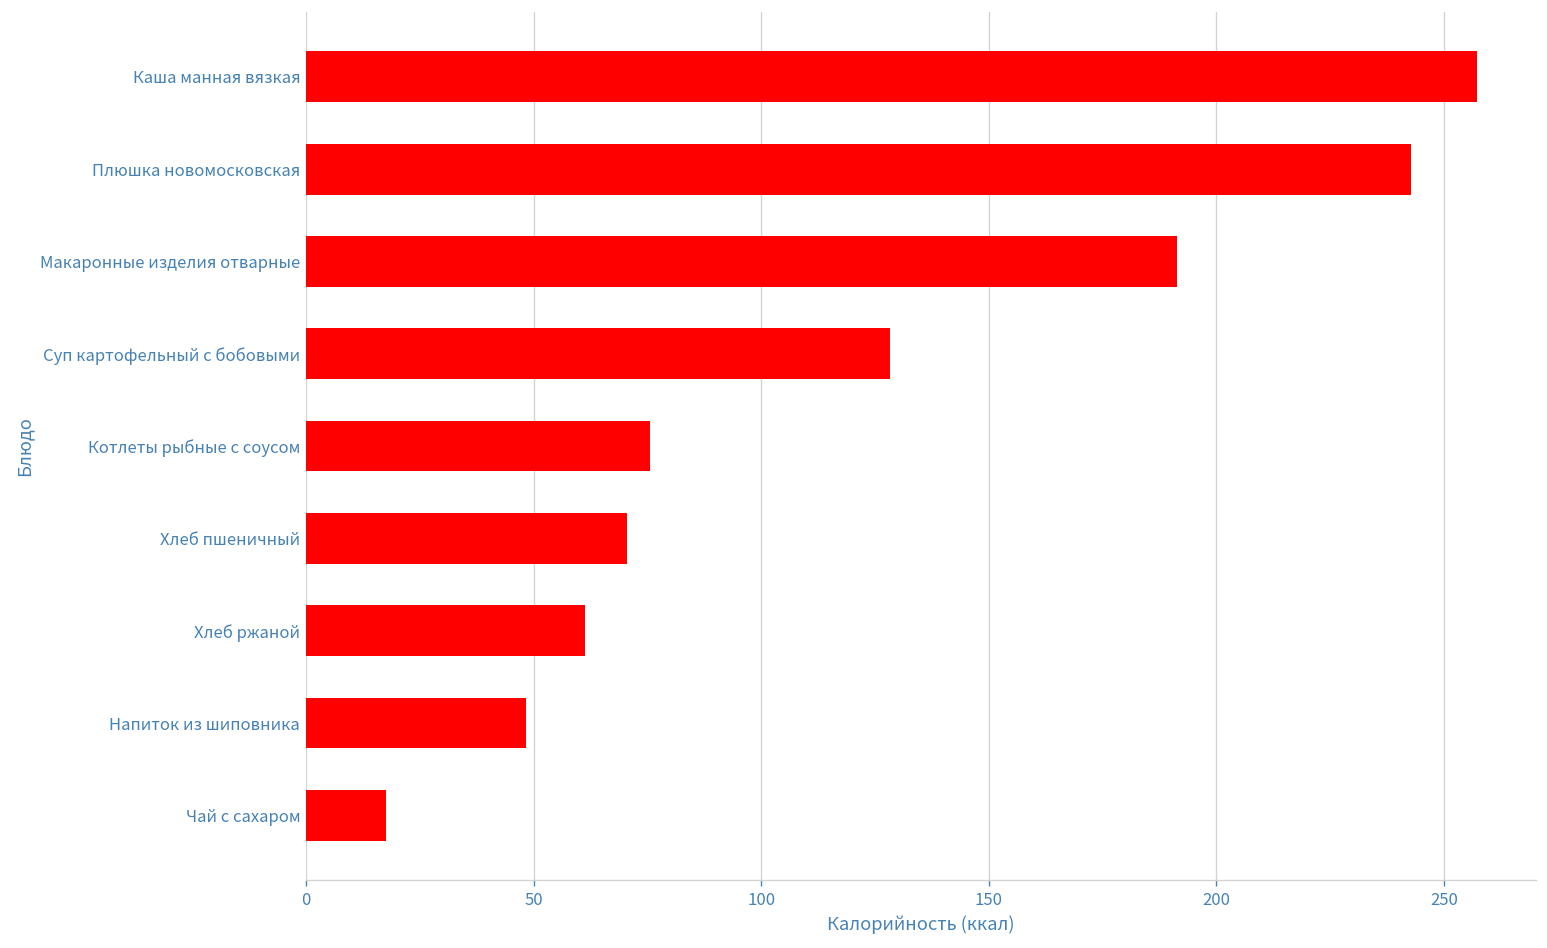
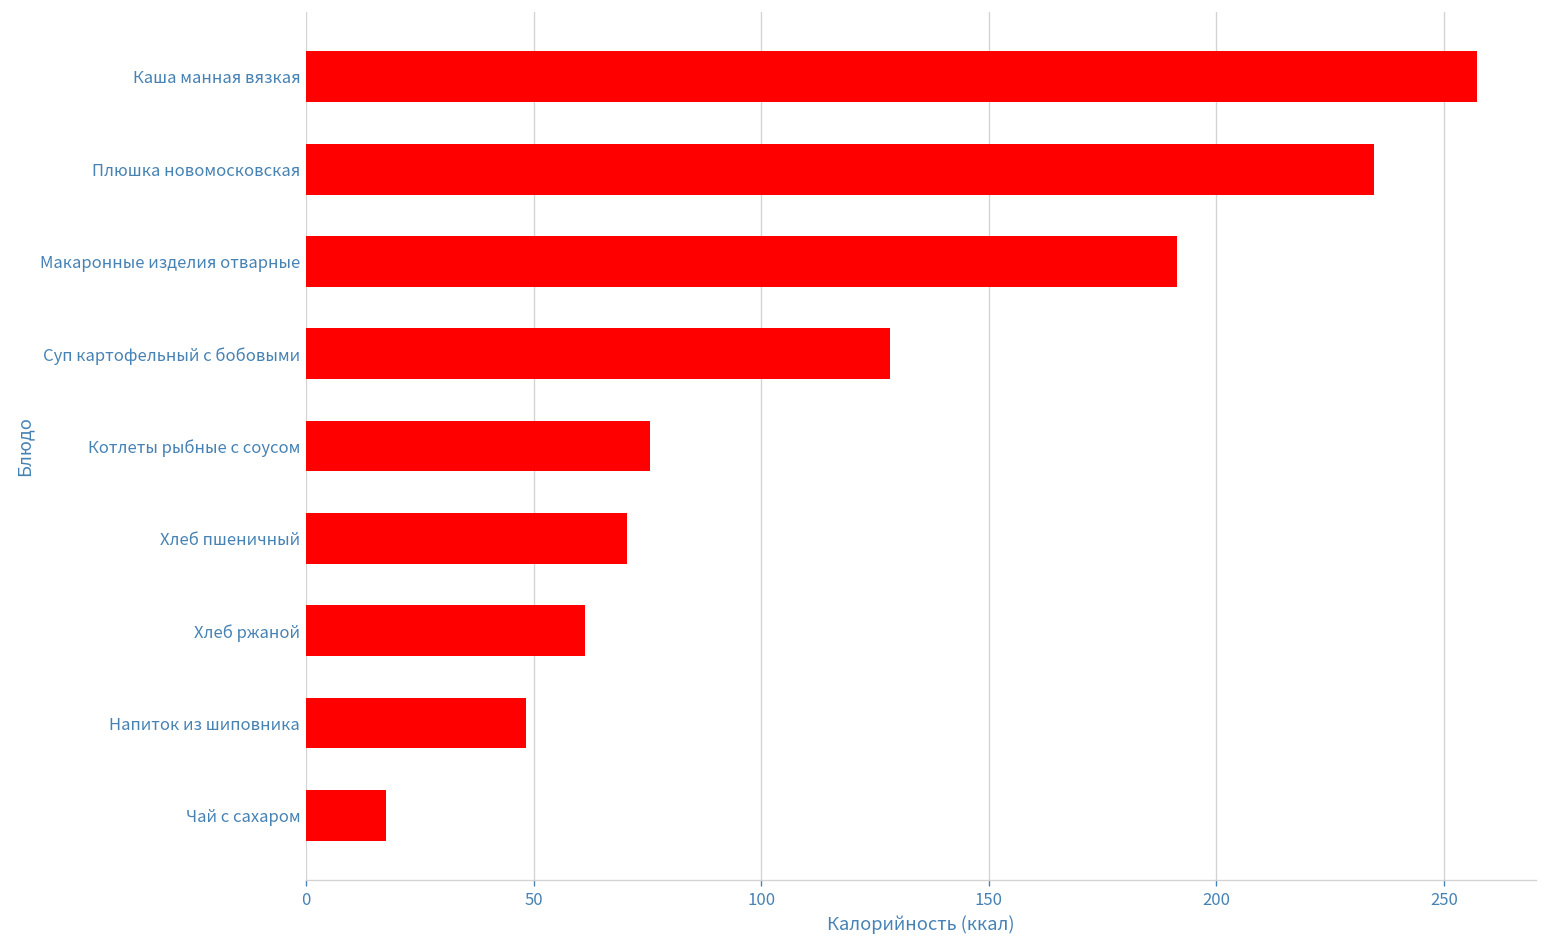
  {
    "Каша манная вязкая": 257,
-   "Плюшка новомосковская": 243,
+   "Плюшка новомосковская": 235,
    "Макаронные изделия отварные": 191,
    "Суп картофельный с бобовыми": 128,
    "Котлеты рыбные с соусом": 75,
    "Хлеб пшеничный": 71,
    "Хлеб ржаной": 61,
    "Напиток из шиповника": 48,
    "Чай с сахаром": 17
  }
